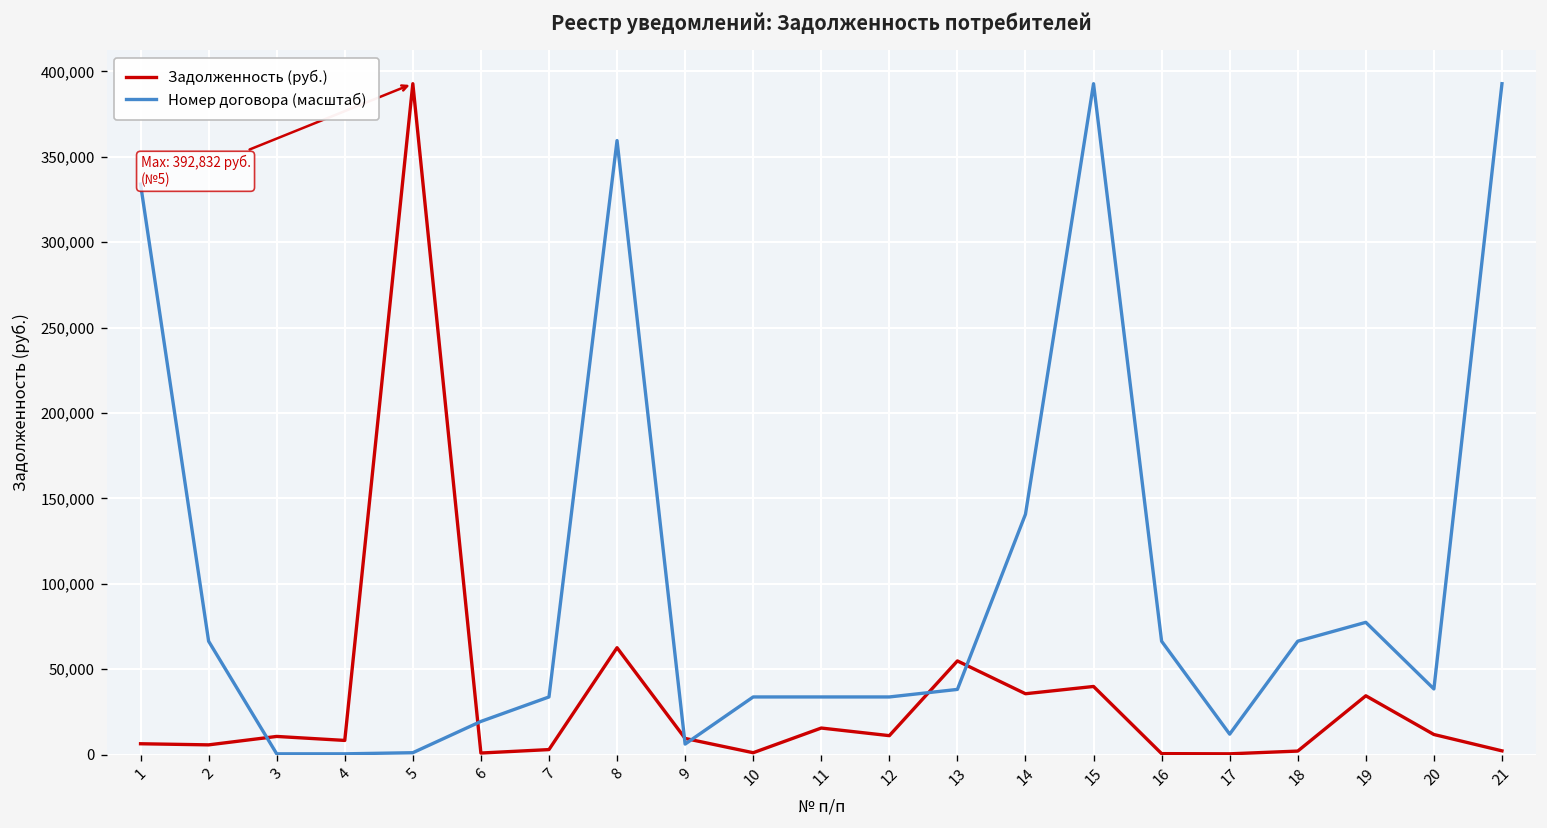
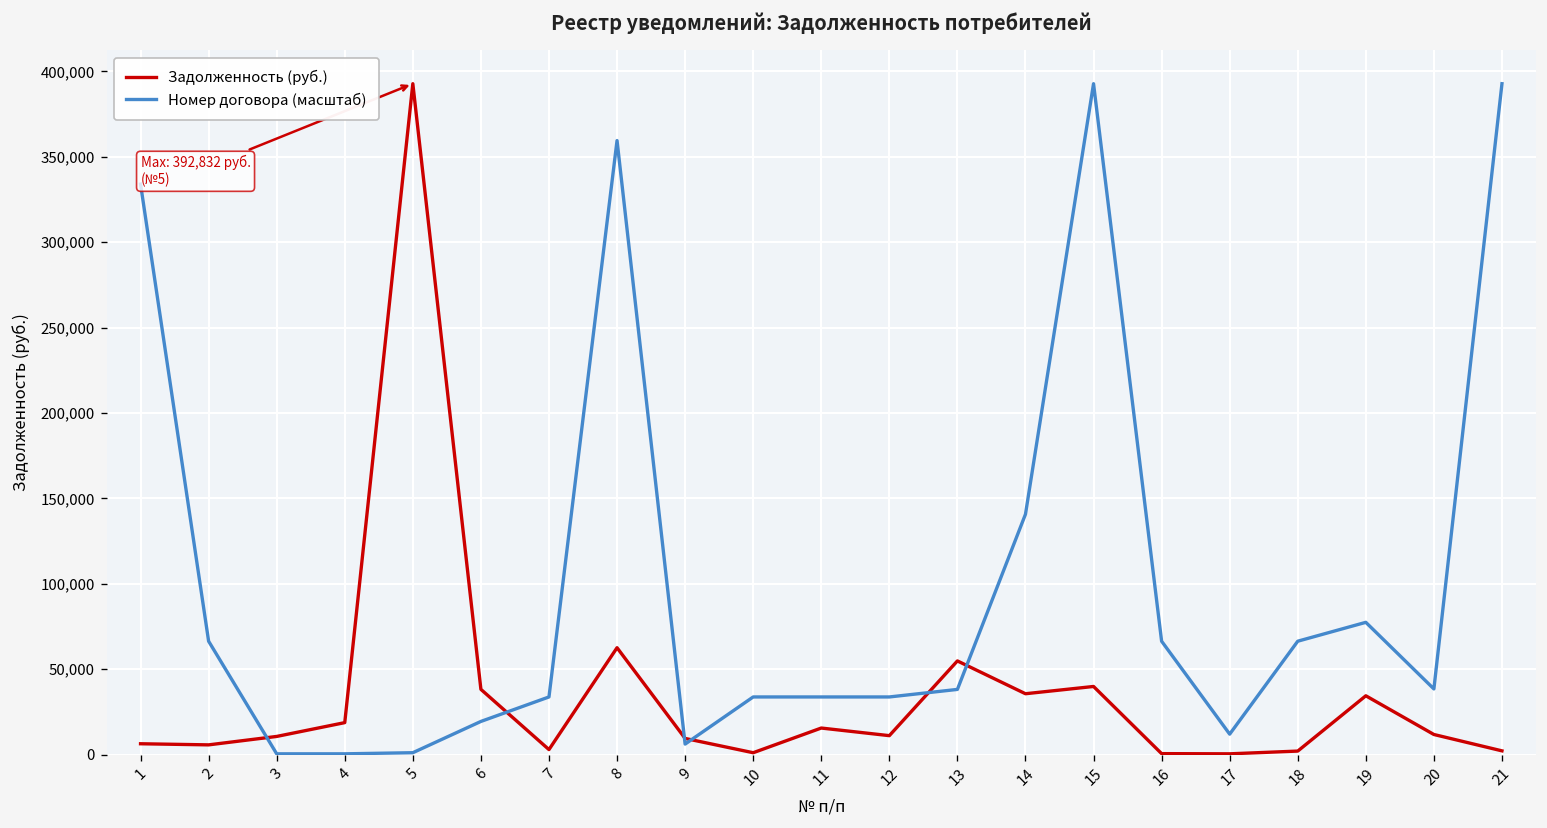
  {
    "Задолженность (руб.)": {
      "1": "6,000",
      "2": "6,000",
      "3": "11,000",
-     "4": "8,000",
+     "4": "19,000",
      "5": "393,000",
-     "6": "1,000",
+     "6": "38,000",
      "7": "3,000",
      "8": "63,000",
      "9": "9,000",
      "10": "1,000",
      "11": "16,000",
      "12": "11,000",
      "13": "55,000",
      "14": "36,000",
      "15": "40,000",
      "16": "1,000",
      "17": "0",
      "18": "2,000",
      "19": "34,000",
      "20": "12,000",
      "21": "2,000"
    },
    "Номер договора (масштаб)": {
      "2": "66,000",
      "3": "0",
      "4": "0",
      "5": "1,000",
      "6": "19,000",
      "7": "34,000",
      "8": "360,000",
      "9": "6,000",
      "10": "34,000",
      "11": "34,000",
      "12": "34,000",
      "13": "38,000",
      "14": "141,000",
      "15": "393,000",
      "16": "66,000",
      "17": "12,000",
      "18": "66,000",
      "19": "77,000",
      "20": "38,000",
      "21": "393,000"
    }
  }
